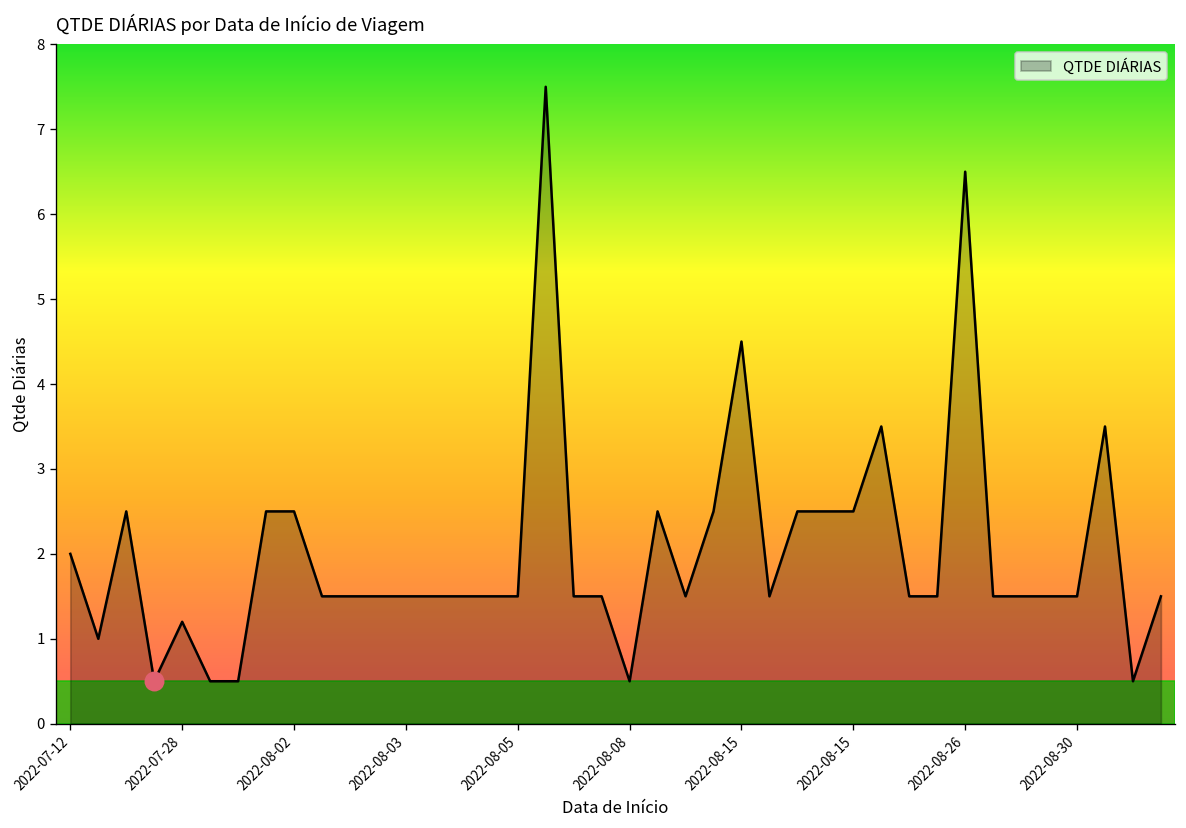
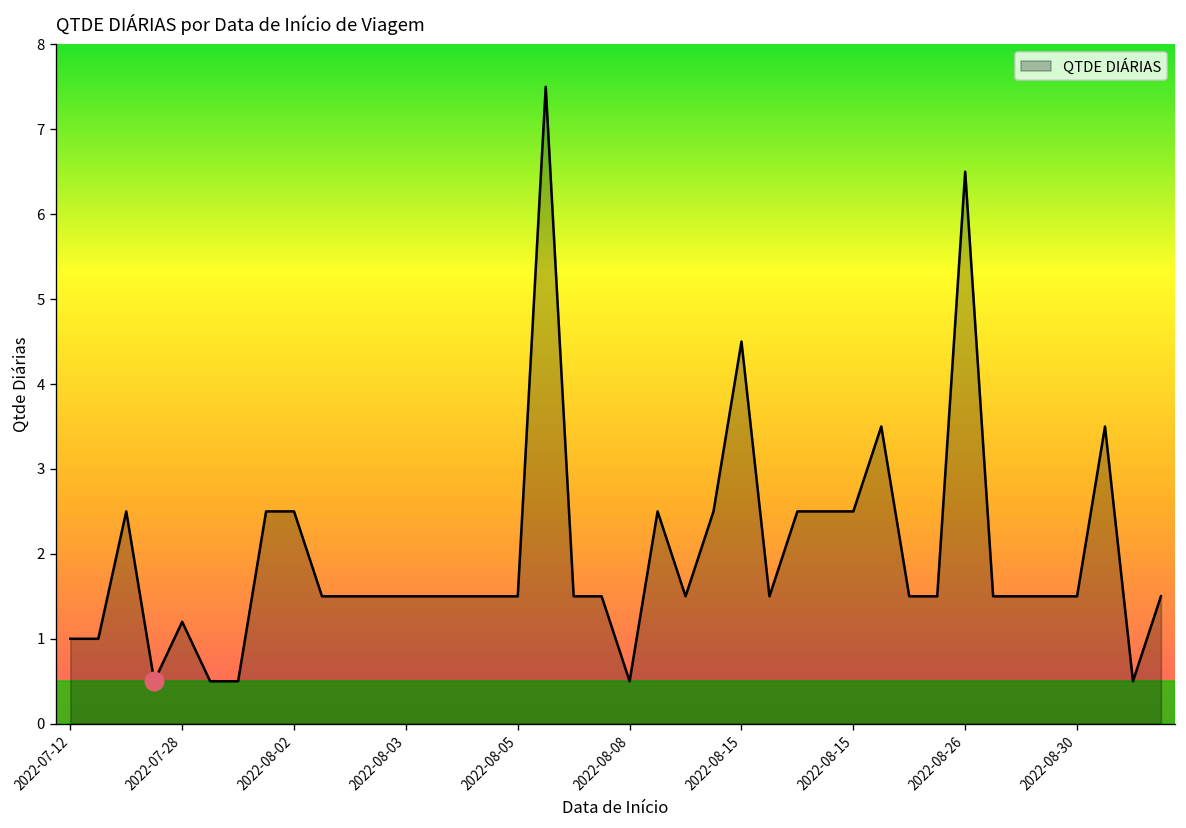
  {
    "QTDE DIÁRIAS": {
-     "2022-07-12": 2
+     "2022-07-12": 1
    }
  }
